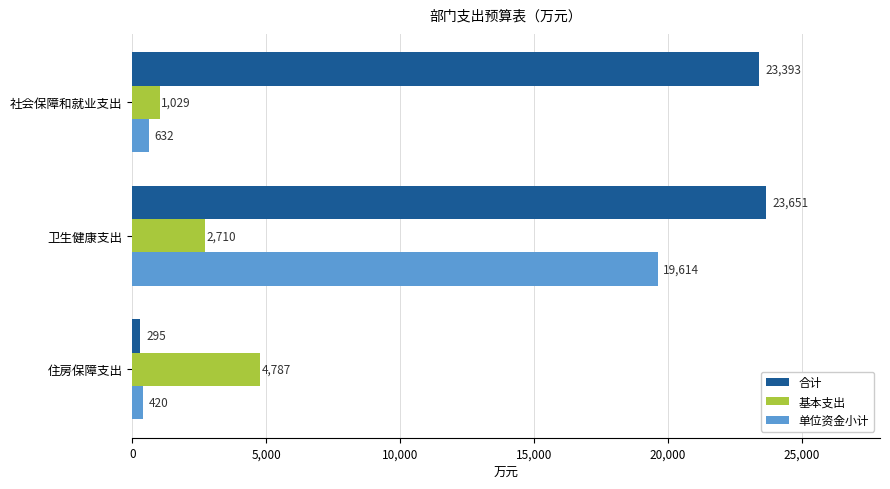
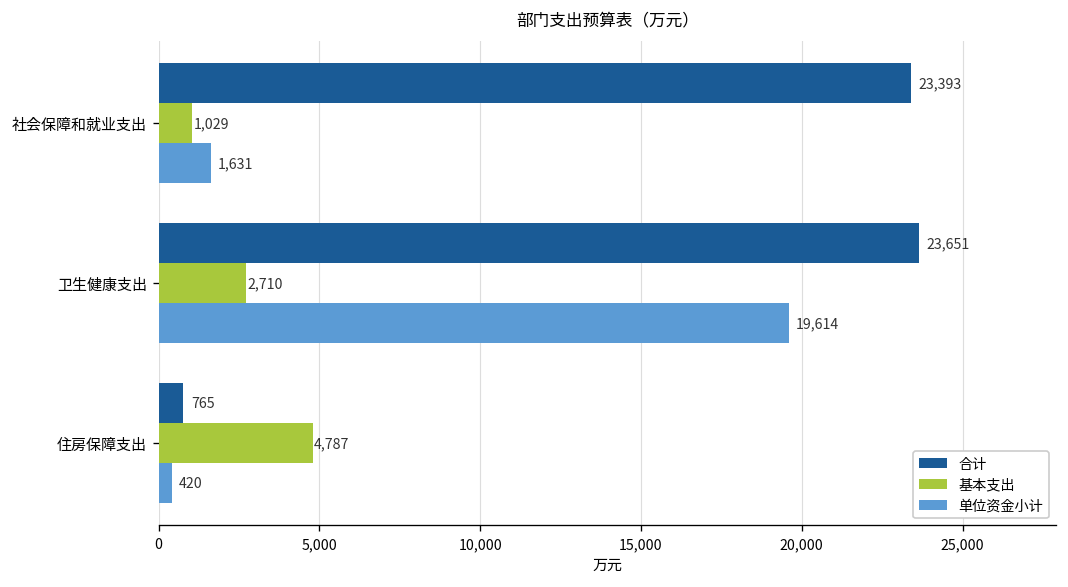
  {
    "合计": {
      "社会保障和就业支出": "23,393",
      "卫生健康支出": "23,651",
-     "住房保障支出": "295"
+     "住房保障支出": "765"
    },
    "基本支出": {
      "社会保障和就业支出": "1,029",
      "卫生健康支出": "2,710",
      "住房保障支出": "4,787"
    },
    "单位资金小计": {
-     "社会保障和就业支出": "632",
+     "社会保障和就业支出": "1,631",
      "卫生健康支出": "19,614",
      "住房保障支出": "420"
    }
  }
